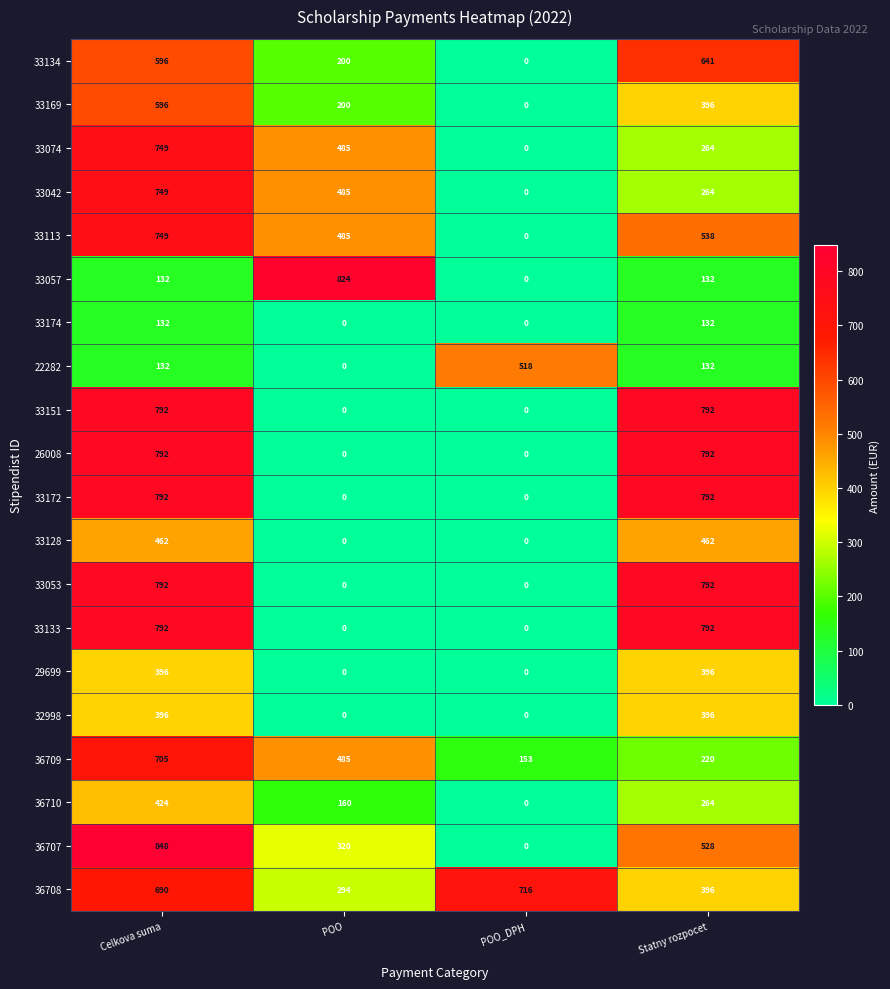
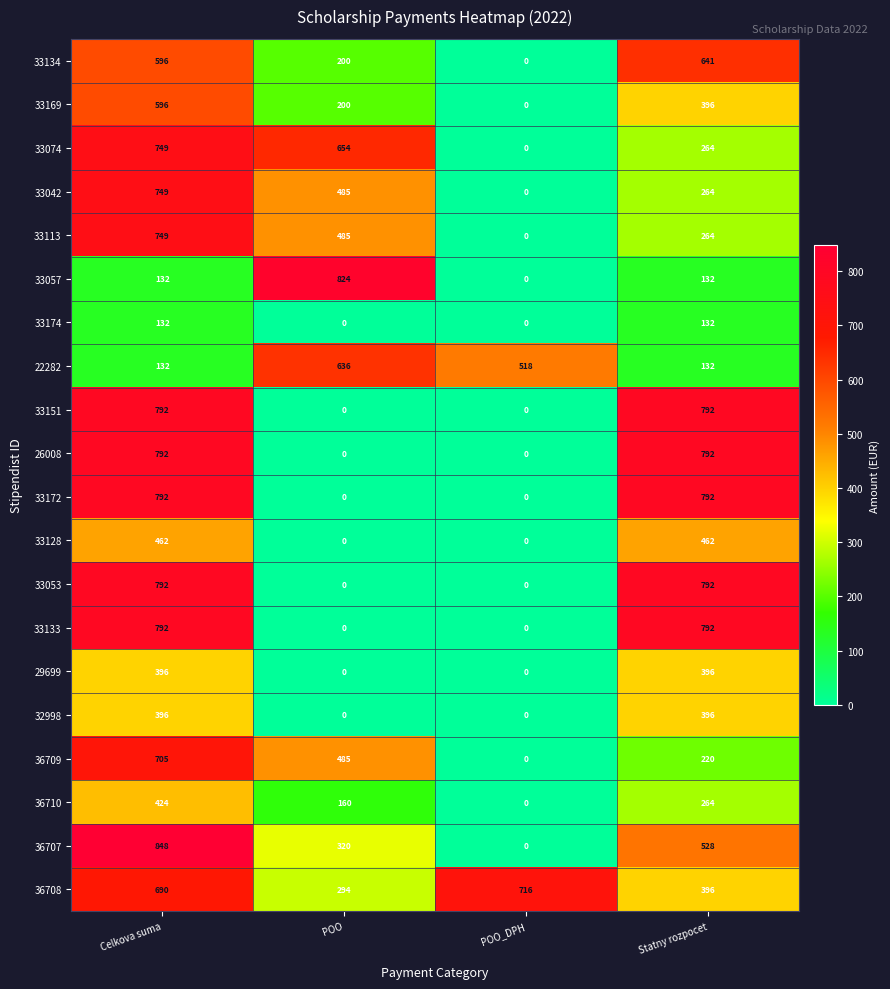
  {
    "33134": {
      "Celkova suma": 596,
      "POO": 200,
      "POO_DPH": 0,
      "Statny rozpocet": 641
    },
    "33169": {
      "Celkova suma": 596,
      "POO": 200,
      "POO_DPH": 0,
      "Statny rozpocet": 396
    },
    "33074": {
      "Celkova suma": 749,
-     "POO": 485,
+     "POO": 654,
      "POO_DPH": 0,
      "Statny rozpocet": 264
    },
    "33042": {
      "Celkova suma": 749,
      "POO": 485,
      "POO_DPH": 0,
      "Statny rozpocet": 264
    },
    "33113": {
      "Celkova suma": 749,
      "POO": 485,
      "POO_DPH": 0,
-     "Statny rozpocet": 538
+     "Statny rozpocet": 264
    },
    "33057": {
      "Celkova suma": 132,
      "POO": 824,
      "POO_DPH": 0,
      "Statny rozpocet": 132
    },
    "33174": {
      "Celkova suma": 132,
      "POO": 0,
      "POO_DPH": 0,
      "Statny rozpocet": 132
    },
    "22282": {
      "Celkova suma": 132,
-     "POO": 0,
+     "POO": 636,
      "POO_DPH": 518,
      "Statny rozpocet": 132
    },
    "33151": {
      "Celkova suma": 792,
      "POO": 0,
      "POO_DPH": 0,
      "Statny rozpocet": 792
    },
    "26008": {
      "Celkova suma": 792,
      "POO": 0,
      "POO_DPH": 0,
      "Statny rozpocet": 792
    },
    "33172": {
      "Celkova suma": 792,
      "POO": 0,
      "POO_DPH": 0,
      "Statny rozpocet": 792
    },
    "33128": {
      "Celkova suma": 462,
      "POO": 0,
      "POO_DPH": 0,
      "Statny rozpocet": 462
    },
    "33053": {
      "Celkova suma": 792,
      "POO": 0,
      "POO_DPH": 0,
      "Statny rozpocet": 792
    },
    "33133": {
      "Celkova suma": 792,
      "POO": 0,
      "POO_DPH": 0,
      "Statny rozpocet": 792
    },
    "29699": {
      "Celkova suma": 396,
      "POO": 0,
      "POO_DPH": 0,
      "Statny rozpocet": 396
    },
    "32998": {
      "Celkova suma": 396,
      "POO": 0,
      "POO_DPH": 0,
      "Statny rozpocet": 396
    },
    "36709": {
      "Celkova suma": 705,
      "POO": 485,
-     "POO_DPH": 153,
+     "POO_DPH": 0,
      "Statny rozpocet": 220
    },
    "36710": {
      "Celkova suma": 424,
      "POO": 160,
      "POO_DPH": 0,
      "Statny rozpocet": 264
    },
    "36707": {
      "Celkova suma": 848,
      "POO": 320,
      "POO_DPH": 0,
      "Statny rozpocet": 528
    },
    "36708": {
      "Celkova suma": 690,
      "POO": 294,
      "POO_DPH": 716,
      "Statny rozpocet": 396
    }
  }
